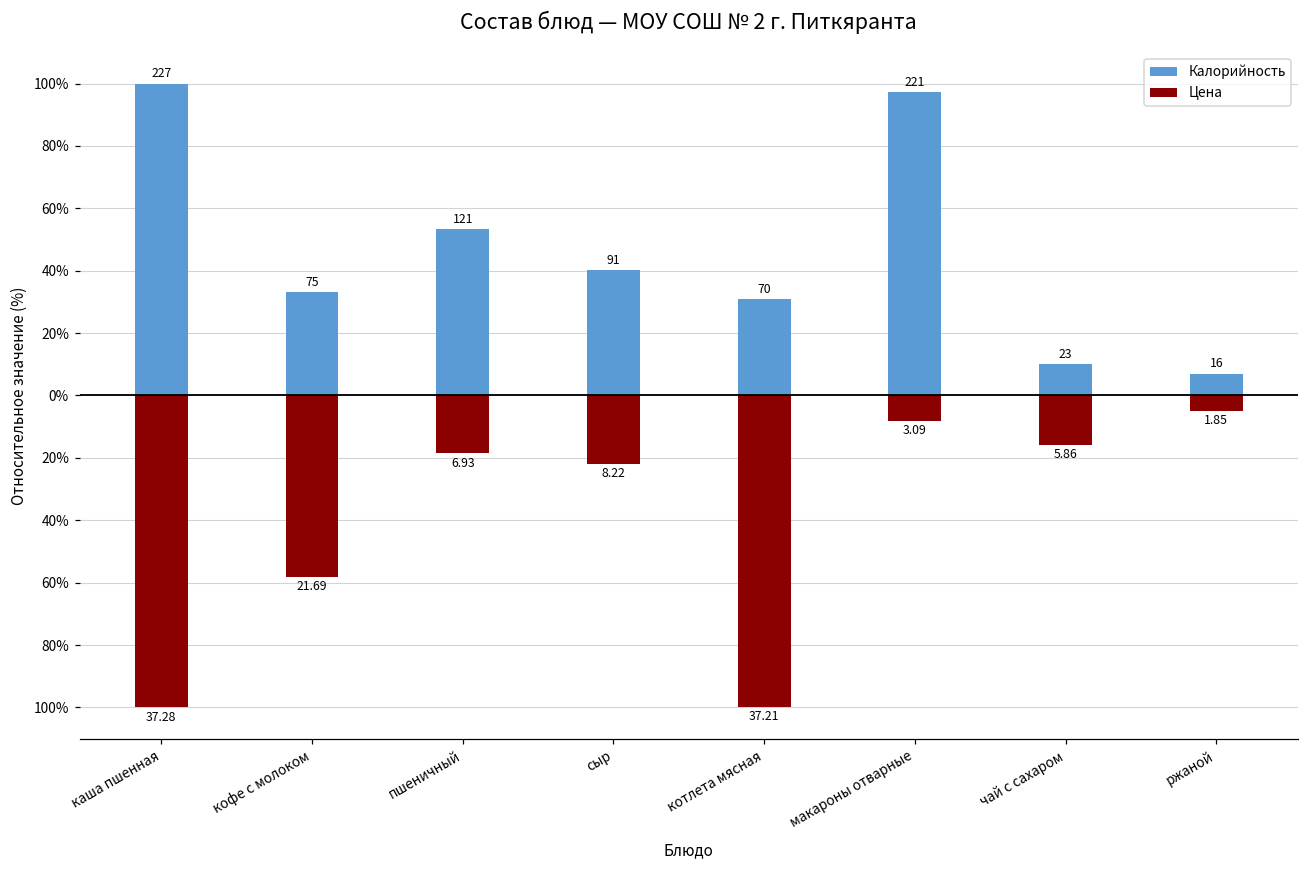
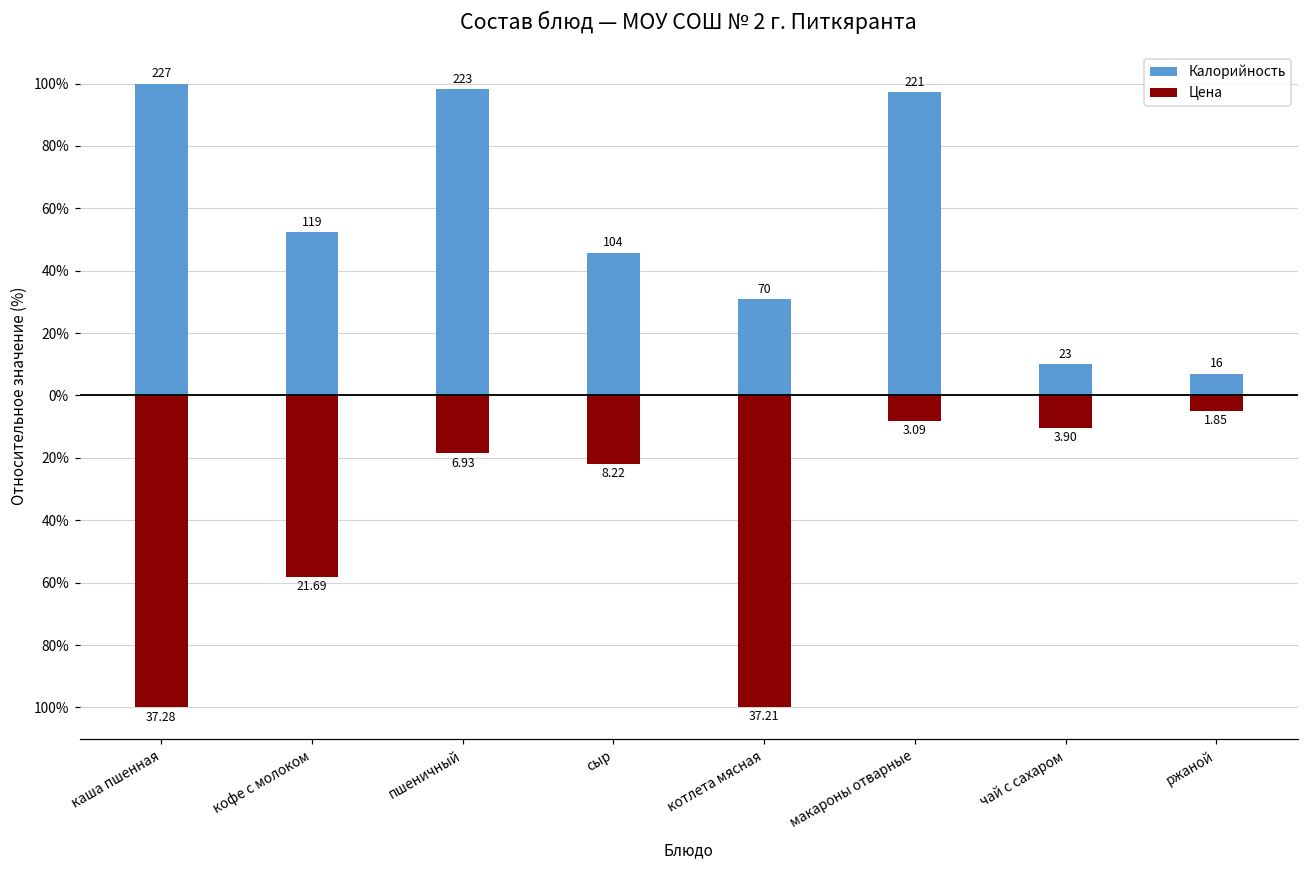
  {
    "Калорийность": {
-     "кофе с молоком": 75,
-     "пшеничный": 121,
-     "сыр": 91
+     "кофе с молоком": 119,
+     "пшеничный": 223,
+     "сыр": 104
    },
    "Цена": {
-     "чай с сахаром": 5.86
+     "чай с сахаром": 3.90
    }
  }
